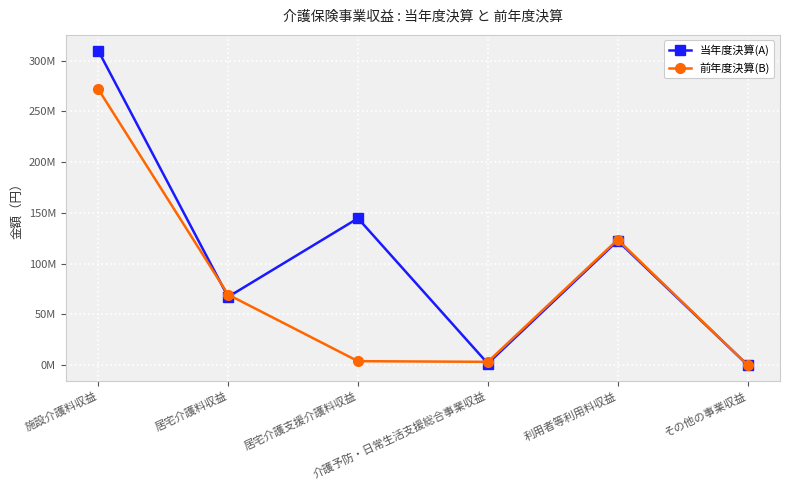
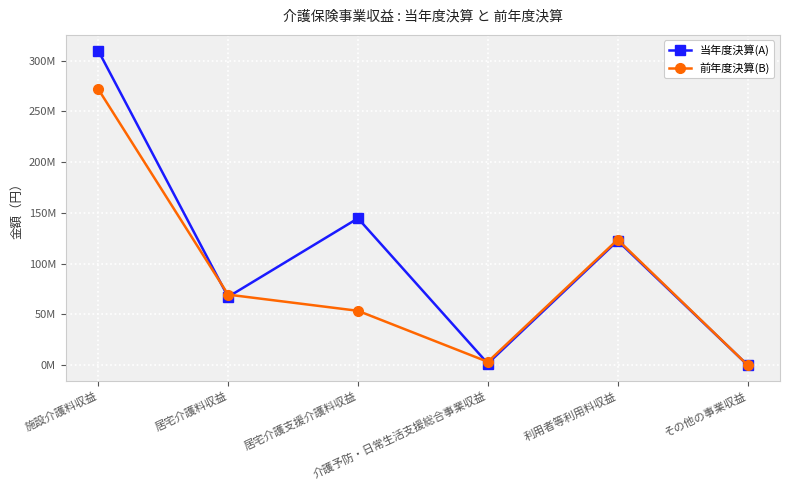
  {
    "当年度決算(A)": {
      "施設介護料収益": 310000000,
      "居宅介護支援介護料収益": 145000000
    },
    "前年度決算(B)": {
      "施設介護料収益": 272000000,
-     "居宅介護支援介護料収益": 4000000
+     "居宅介護支援介護料収益": 53000000
    }
  }
